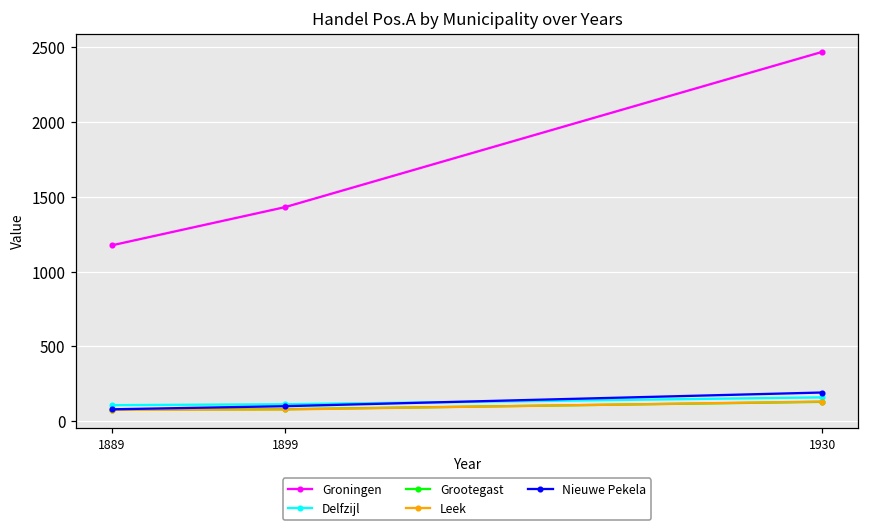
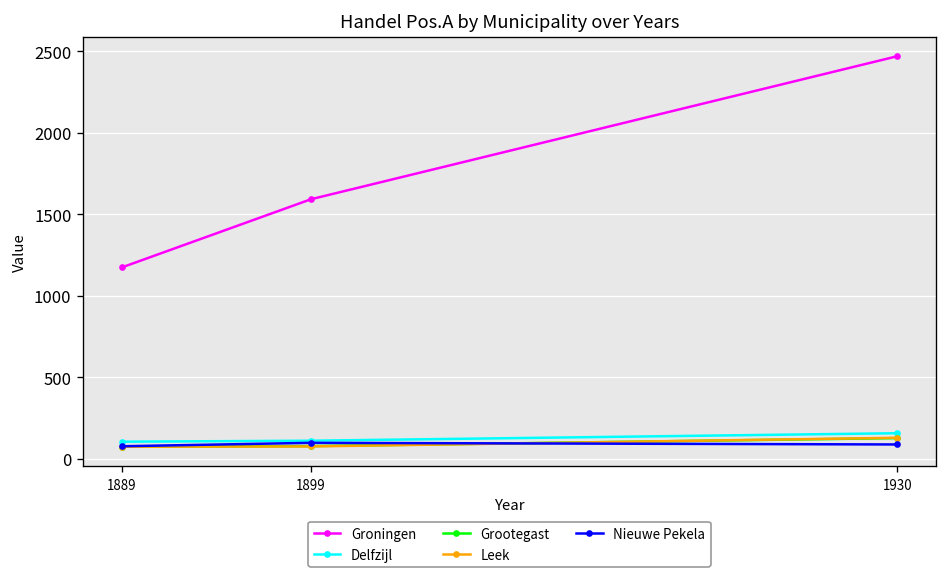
  {
    "Groningen": {
      "1889": 1180,
-     "1899": 1430,
+     "1899": 1590,
      "1930": 2470
    },
    "Delfzijl": {
      "1889": 110,
      "1930": 160
    },
    "Nieuwe Pekela": {
-     "1930": 190
+     "1930": 90
    }
  }
